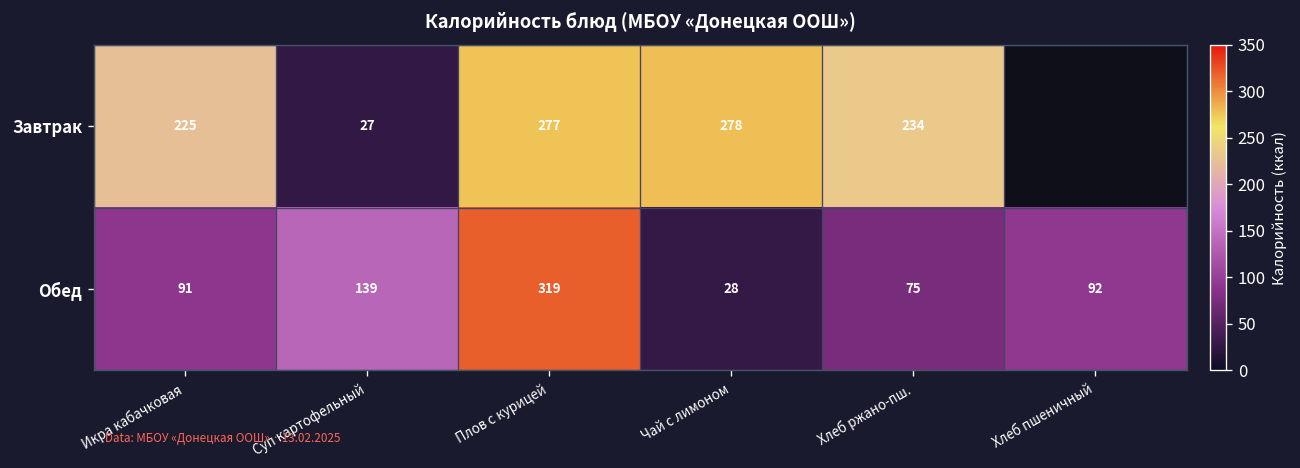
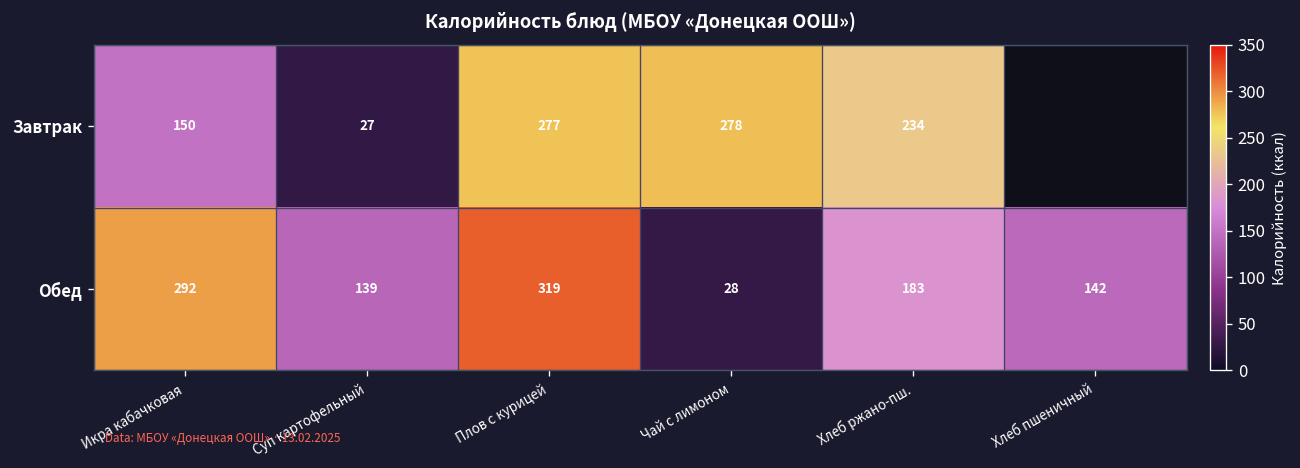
  {
    "Завтрак": {
-     "Икра кабачковая": 225,
+     "Икра кабачковая": 150,
      "Суп картофельный": 27,
      "Плов с курицей": 277,
      "Чай с лимоном": 278,
      "Хлеб ржано-пш.": 234
    },
    "Обед": {
-     "Икра кабачковая": 91,
+     "Икра кабачковая": 292,
      "Суп картофельный": 139,
      "Плов с курицей": 319,
      "Чай с лимоном": 28,
-     "Хлеб ржано-пш.": 75,
-     "Хлеб пшеничный": 92
+     "Хлеб ржано-пш.": 183,
+     "Хлеб пшеничный": 142
    }
  }
